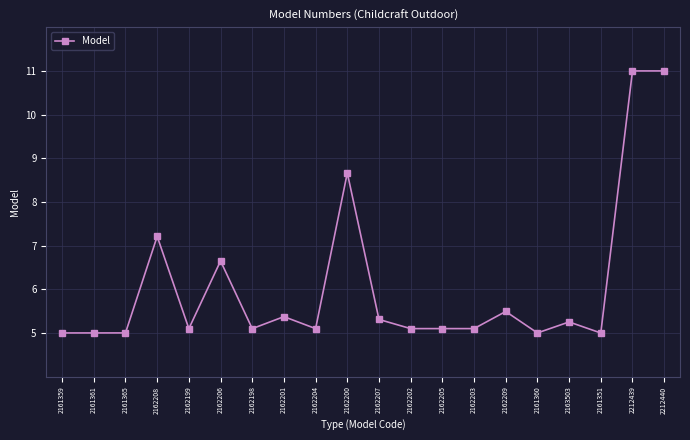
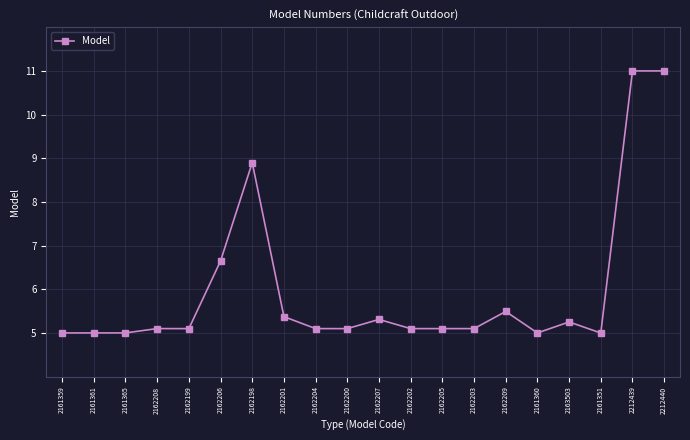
  {
    "2161359": 5.0,
    "2161361": 5.0,
    "2161365": 5.0,
-   "2162208": 7.2,
+   "2162208": 5.1,
    "2162199": 5.1,
    "2162206": 6.6,
-   "2162198": 5.1,
+   "2162198": 8.9,
    "2162201": 5.4,
    "2162204": 5.1,
-   "2162200": 8.7,
+   "2162200": 5.1,
    "2162207": 5.3,
    "2162202": 5.1,
    "2162205": 5.1,
    "2162203": 5.1,
    "2162209": 5.5,
    "2161360": 5.0,
    "2163503": 5.3,
    "2161351": 5.0,
    "2212439": 11.0,
    "2212440": 11.0
  }
